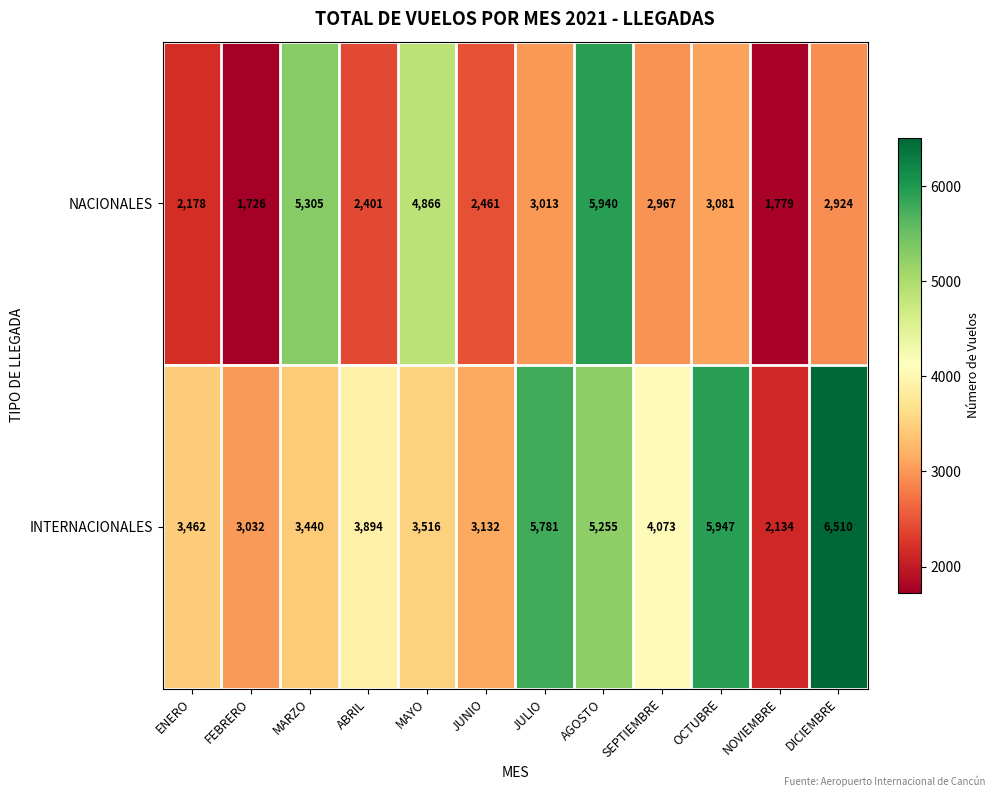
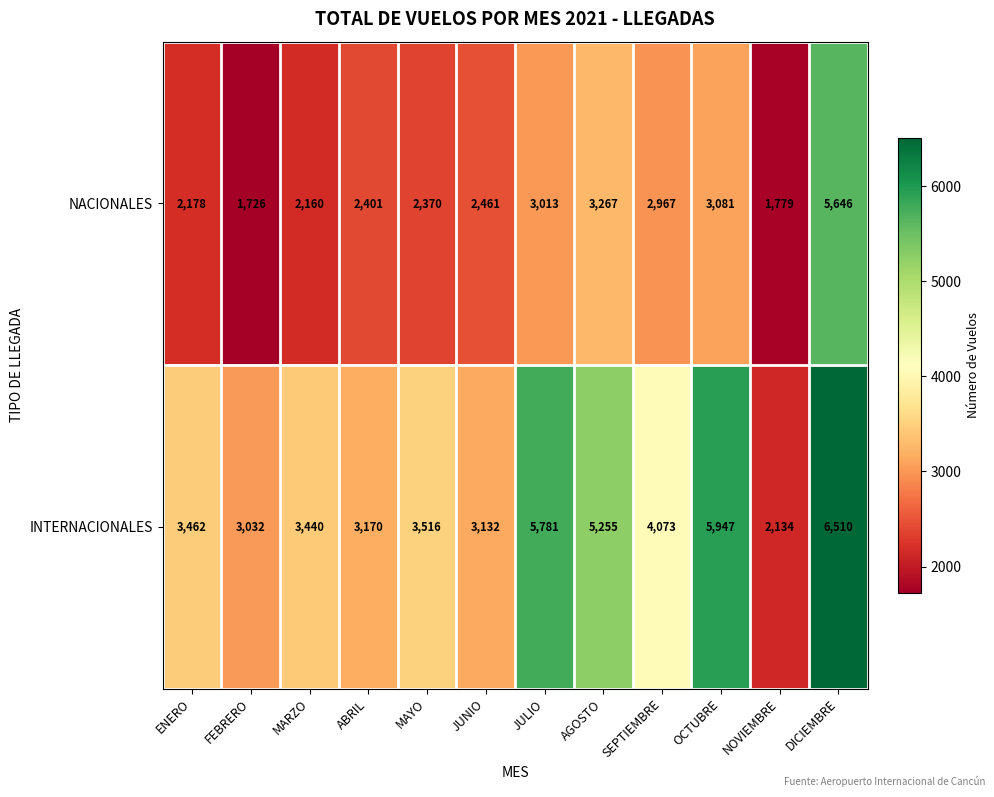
  {
    "NACIONALES": {
      "ENERO": "2,178",
      "FEBRERO": "1,726",
-     "MARZO": "5,305",
+     "MARZO": "2,160",
      "ABRIL": "2,401",
-     "MAYO": "4,866",
+     "MAYO": "2,370",
      "JUNIO": "2,461",
      "JULIO": "3,013",
-     "AGOSTO": "5,940",
+     "AGOSTO": "3,267",
      "SEPTIEMBRE": "2,967",
      "OCTUBRE": "3,081",
      "NOVIEMBRE": "1,779",
-     "DICIEMBRE": "2,924"
+     "DICIEMBRE": "5,646"
    },
    "INTERNACIONALES": {
      "ENERO": "3,462",
      "FEBRERO": "3,032",
      "MARZO": "3,440",
-     "ABRIL": "3,894",
+     "ABRIL": "3,170",
      "MAYO": "3,516",
      "JUNIO": "3,132",
      "JULIO": "5,781",
      "AGOSTO": "5,255",
      "SEPTIEMBRE": "4,073",
      "OCTUBRE": "5,947",
      "NOVIEMBRE": "2,134",
      "DICIEMBRE": "6,510"
    }
  }
